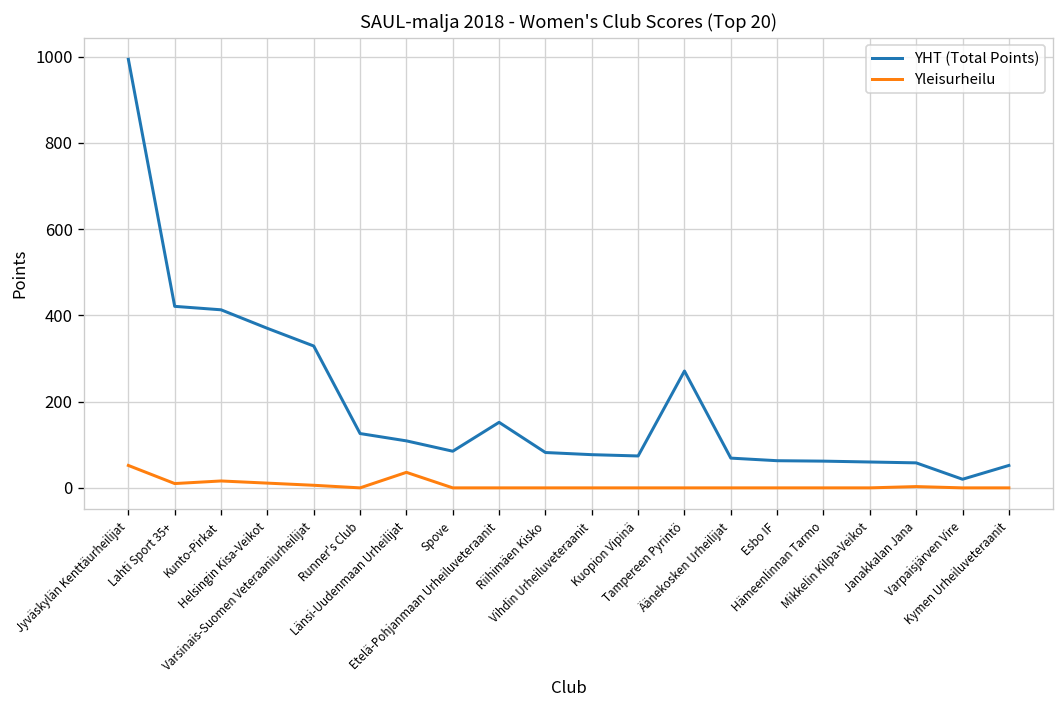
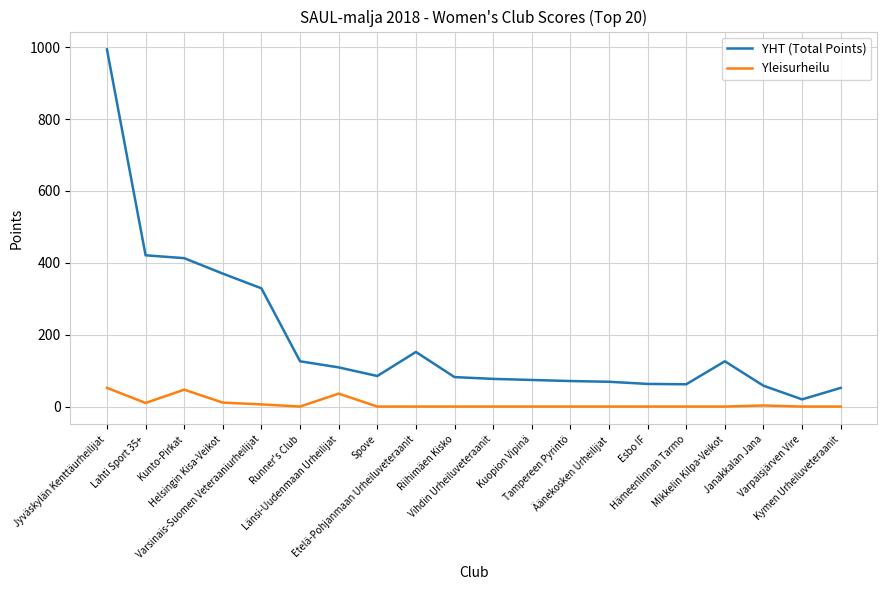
  {
    "YHT (Total Points)": {
      "Jyväskylän Kenttäurheilijat": 990,
      "Lahti Sport 35+": 420,
      "Kunto-Pirkat": 410,
      "Helsingin Kisa-Veikot": 370,
      "Varsinais-Suomen Veteraaniurheilijat": 330,
      "Runner's Club": 130,
      "Länsi-Uudenmaan Urheilijat": 110,
      "Spove": 90,
      "Etelä-Pohjanmaan Urheiluveteraanit": 150,
      "Riihimäen Kisko": 80,
      "Vihdin Urheiluveteraanit": 80,
      "Kuopion Vipinä": 70,
-     "Tampereen Pyrintö": 270,
+     "Tampereen Pyrintö": 70,
      "Äänekosken Urheilijat": 70,
      "Esbo IF": 60,
      "Hämeenlinnan Tarmo": 60,
-     "Mikkelin Kilpa-Veikot": 60,
+     "Mikkelin Kilpa-Veikot": 130,
      "Janakkalan Jana": 60,
      "Varpaisjärven Vire": 20,
      "Kymen Urheiluveteraanit": 50
    },
    "Yleisurheilu": {
      "Jyväskylän Kenttäurheilijat": 50,
      "Lahti Sport 35+": 10,
-     "Kunto-Pirkat": 20,
+     "Kunto-Pirkat": 50,
      "Helsingin Kisa-Veikot": 10,
      "Varsinais-Suomen Veteraaniurheilijat": 10,
      "Runner's Club": 0,
      "Länsi-Uudenmaan Urheilijat": 40,
      "Spove": 0,
      "Etelä-Pohjanmaan Urheiluveteraanit": 0,
      "Riihimäen Kisko": 0,
      "Vihdin Urheiluveteraanit": 0,
      "Kuopion Vipinä": 0,
      "Tampereen Pyrintö": 0,
      "Äänekosken Urheilijat": 0,
      "Esbo IF": 0,
      "Hämeenlinnan Tarmo": 0,
      "Mikkelin Kilpa-Veikot": 0,
      "Janakkalan Jana": 0,
      "Varpaisjärven Vire": 0,
      "Kymen Urheiluveteraanit": 0
    }
  }
